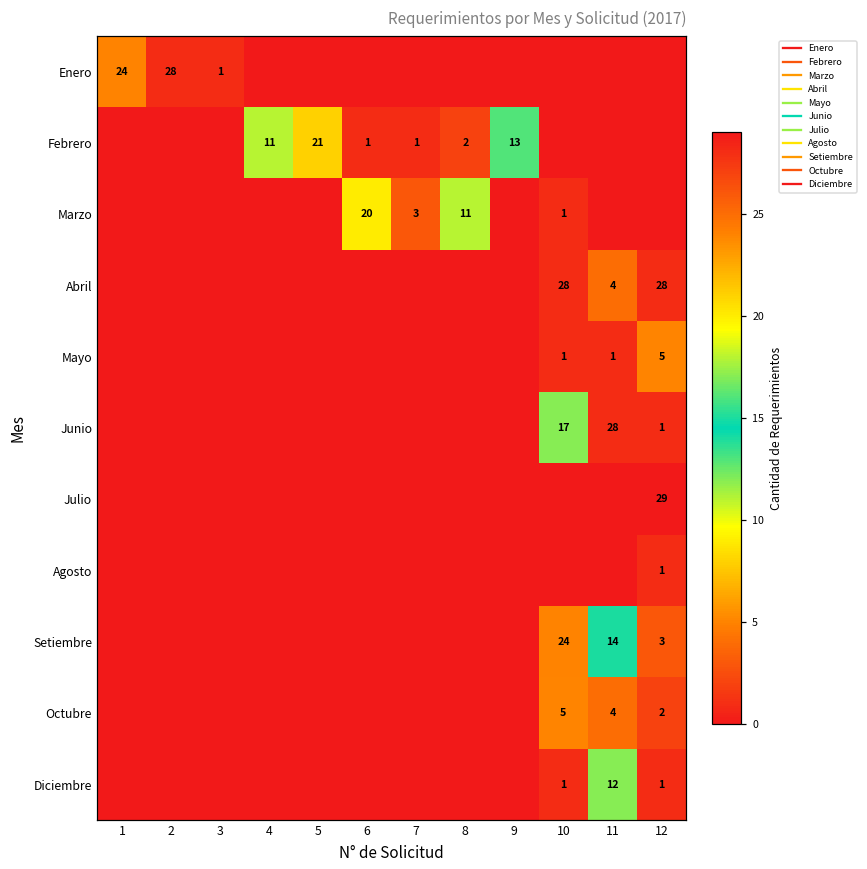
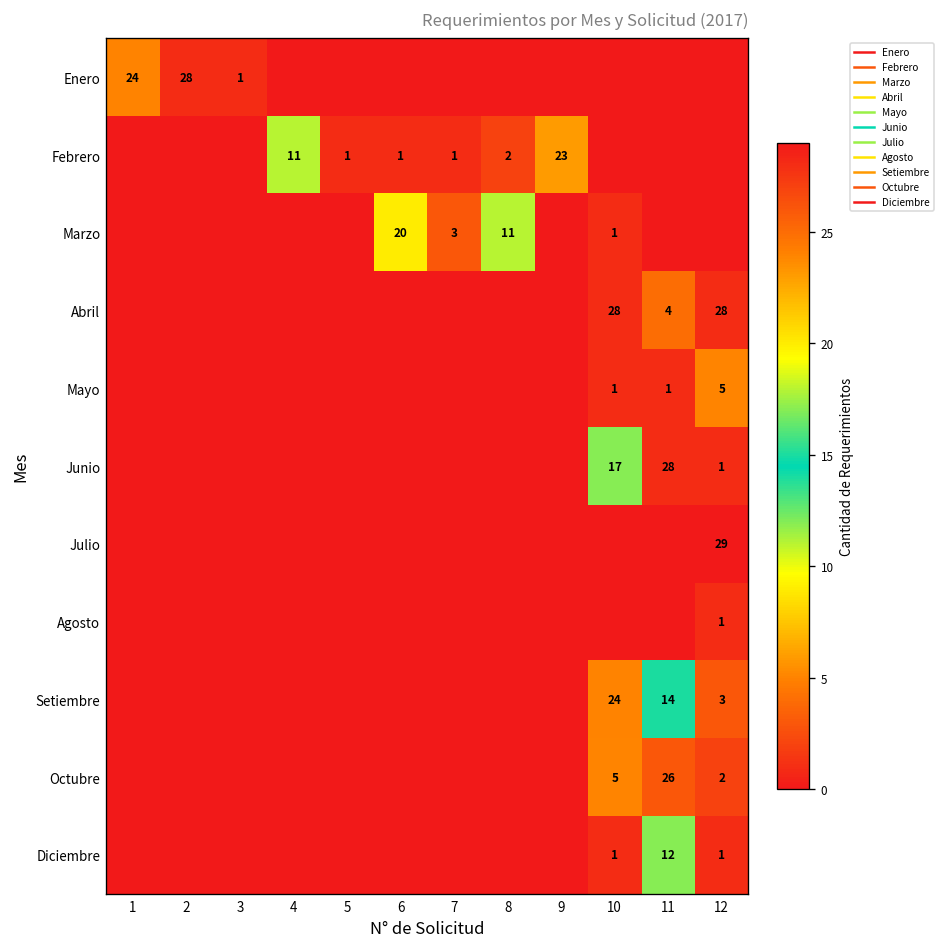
  {
    "Enero": {
      "1": 24,
      "2": 28,
      "3": 1
    },
    "Febrero": {
      "4": 11,
-     "5": 21,
+     "5": 1,
      "6": 1,
      "7": 1,
      "8": 2,
-     "9": 13
+     "9": 23
    },
    "Marzo": {
      "6": 20,
      "7": 3,
      "8": 11,
      "10": 1
    },
    "Abril": {
      "10": 28,
      "11": 4,
      "12": 28
    },
    "Mayo": {
      "10": 1,
      "11": 1,
      "12": 5
    },
    "Junio": {
      "10": 17,
      "11": 28,
      "12": 1
    },
    "Julio": {
      "12": 29
    },
    "Agosto": {
      "12": 1
    },
    "Setiembre": {
      "10": 24,
      "11": 14,
      "12": 3
    },
    "Octubre": {
      "10": 5,
-     "11": 4,
+     "11": 26,
      "12": 2
    },
    "Diciembre": {
      "10": 1,
      "11": 12,
      "12": 1
    }
  }
